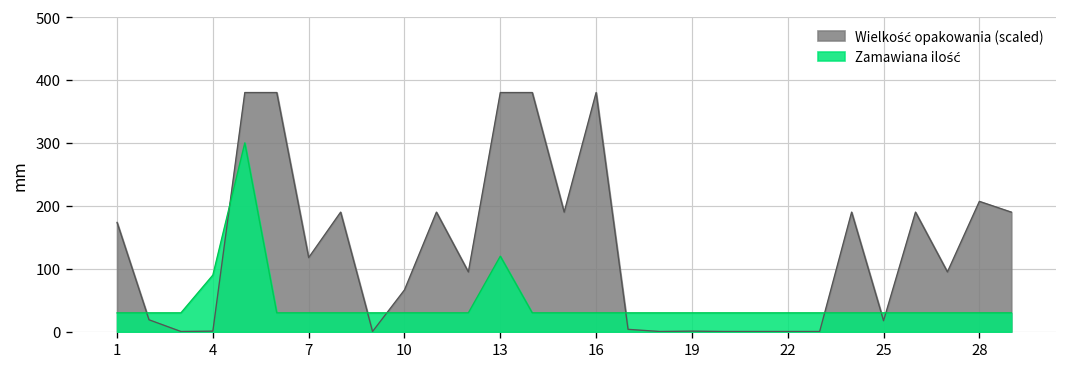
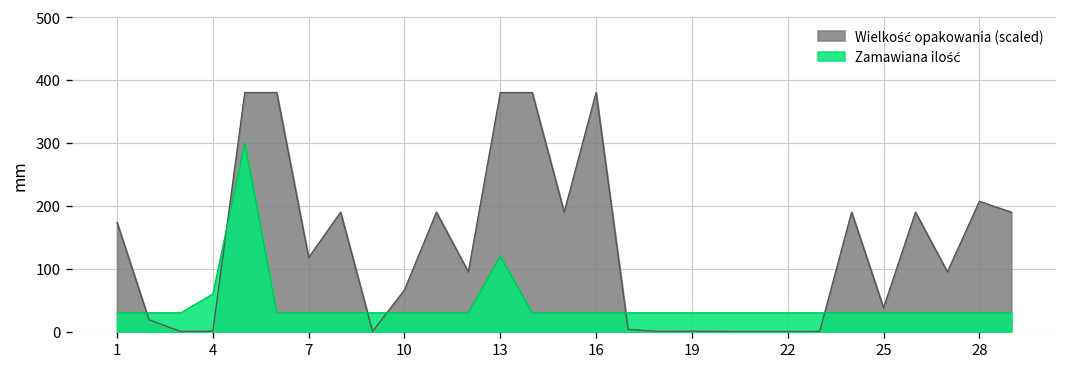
  {
    "Wielkość opakowania (scaled)": {
      "1": 170,
      "4": 0,
      "7": 120,
      "10": 70,
      "13": 380,
      "16": 380,
      "19": 0,
      "22": 0,
-     "25": 20,
+     "25": 40,
      "28": 210
    },
    "Zamawiana ilość": {
      "1": 30,
-     "4": 90,
+     "4": 60,
      "7": 30,
      "10": 30,
      "13": 120,
      "16": 30,
      "19": 30,
      "22": 30,
      "25": 30,
      "28": 30
    }
  }
